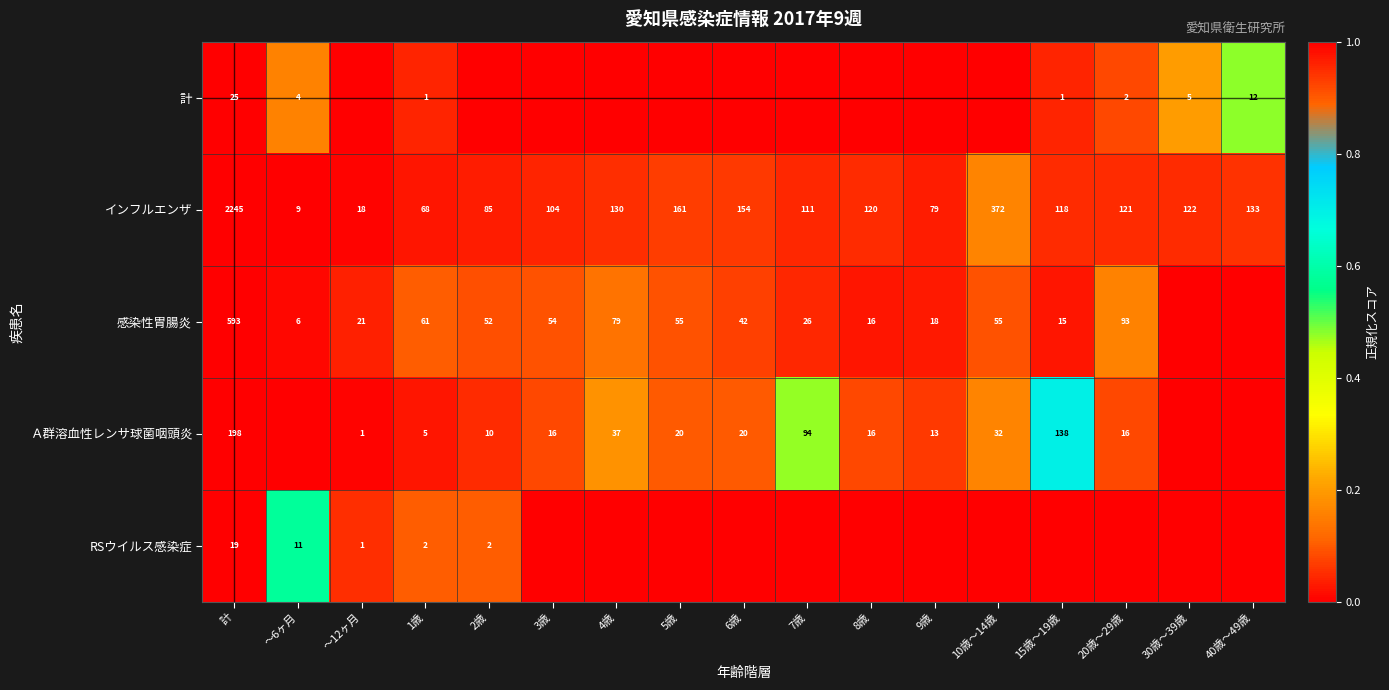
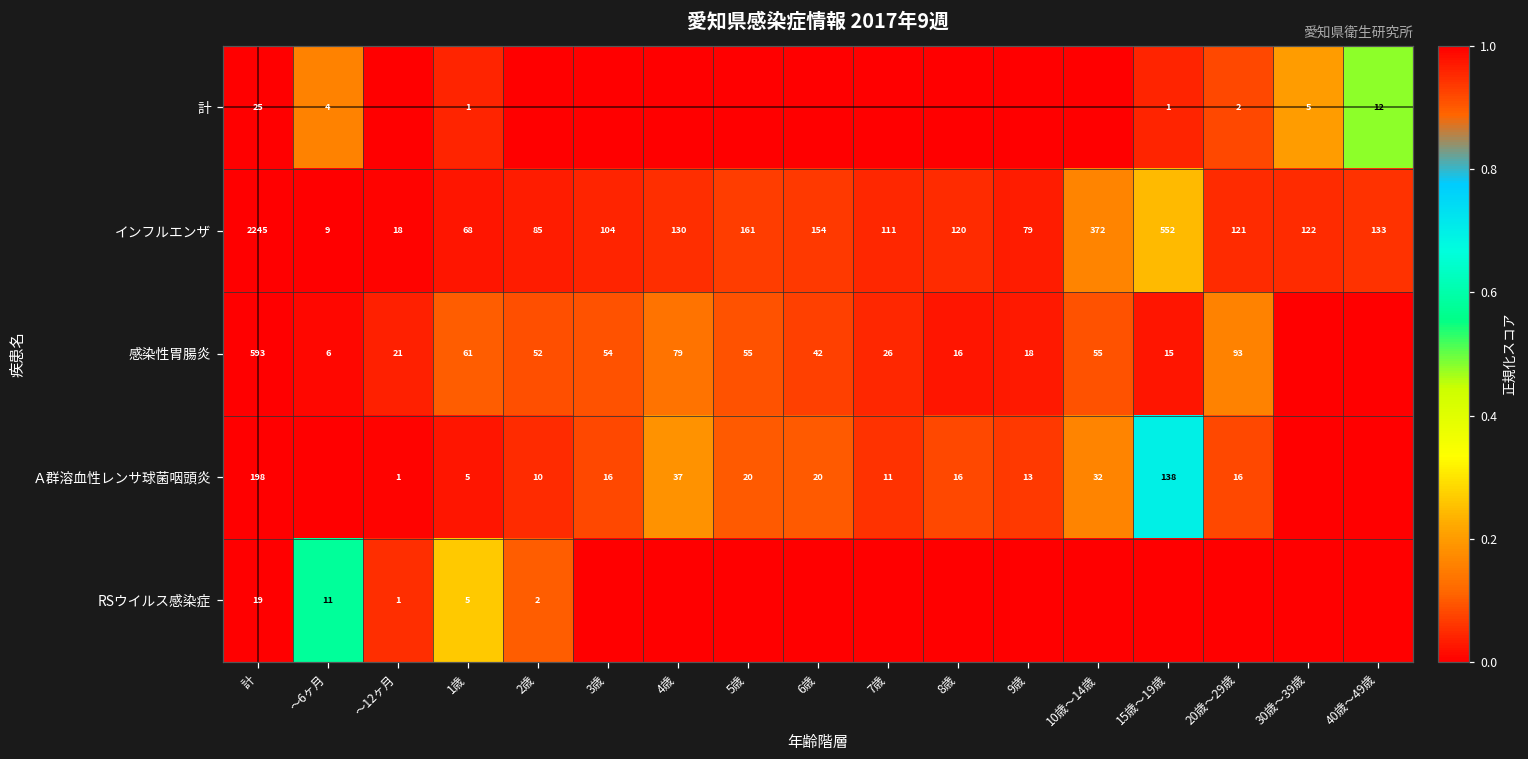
  {
    "計": {
      "計": 25,
      "～6ヶ月": 4,
      "1歳": 1,
      "15歳～19歳": 1,
      "20歳～29歳": 2,
      "30歳～39歳": 5,
      "40歳～49歳": 12
    },
    "インフルエンザ": {
      "計": 2245,
      "～6ヶ月": 9,
      "～12ヶ月": 18,
      "1歳": 68,
      "2歳": 85,
      "3歳": 104,
      "4歳": 130,
      "5歳": 161,
      "6歳": 154,
      "7歳": 111,
      "8歳": 120,
      "9歳": 79,
      "10歳～14歳": 372,
-     "15歳～19歳": 118,
+     "15歳～19歳": 552,
      "20歳～29歳": 121,
      "30歳～39歳": 122,
      "40歳～49歳": 133
    },
    "感染性胃腸炎": {
      "計": 593,
      "～6ヶ月": 6,
      "～12ヶ月": 21,
      "1歳": 61,
      "2歳": 52,
      "3歳": 54,
      "4歳": 79,
      "5歳": 55,
      "6歳": 42,
      "7歳": 26,
      "8歳": 16,
      "9歳": 18,
      "10歳～14歳": 55,
      "15歳～19歳": 15,
      "20歳～29歳": 93
    },
    "Ａ群溶血性レンサ球菌咽頭炎": {
      "計": 198,
      "～12ヶ月": 1,
      "1歳": 5,
      "2歳": 10,
      "3歳": 16,
      "4歳": 37,
      "5歳": 20,
      "6歳": 20,
-     "7歳": 94,
+     "7歳": 11,
      "8歳": 16,
      "9歳": 13,
      "10歳～14歳": 32,
      "15歳～19歳": 138,
      "20歳～29歳": 16
    },
    "RSウイルス感染症": {
      "計": 19,
      "～6ヶ月": 11,
      "～12ヶ月": 1,
-     "1歳": 2,
+     "1歳": 5,
      "2歳": 2
    }
  }
